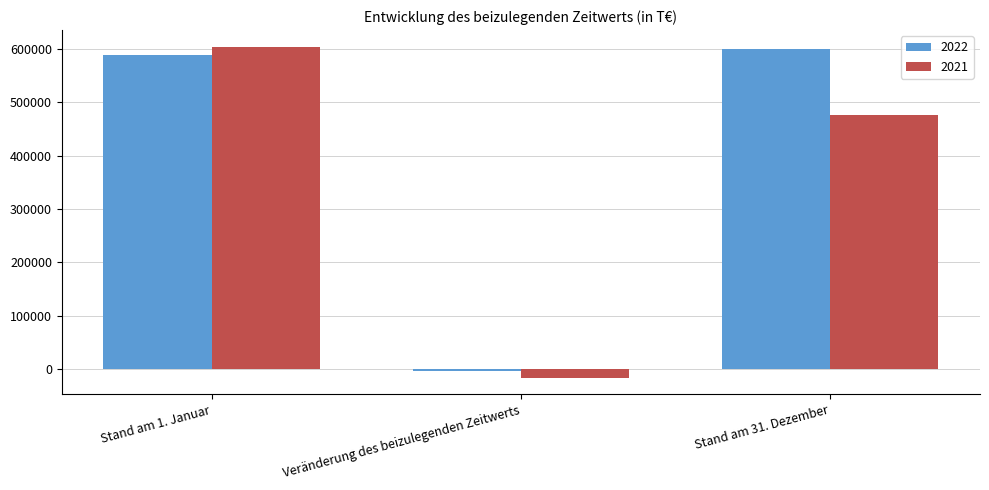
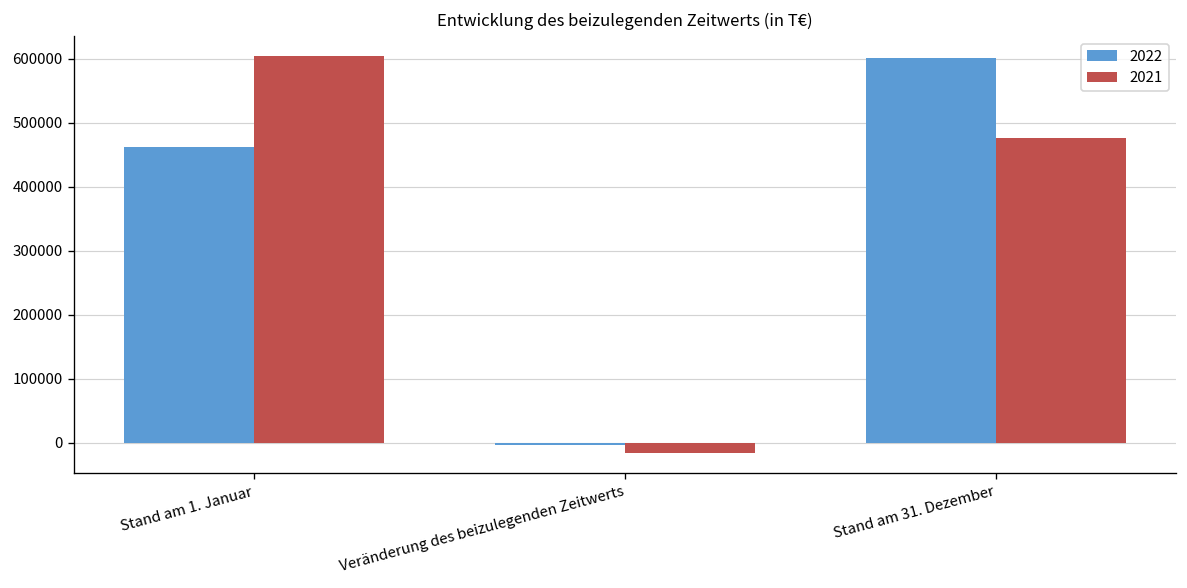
  {
    "2022": {
-     "Stand am 1. Januar": 590000,
+     "Stand am 1. Januar": 460000,
      "Stand am 31. Dezember": 600000
    },
    "2021": {
      "Stand am 1. Januar": 600000,
      "Veränderung des beizulegenden Zeitwerts": -20000,
      "Stand am 31. Dezember": 480000
    }
  }
